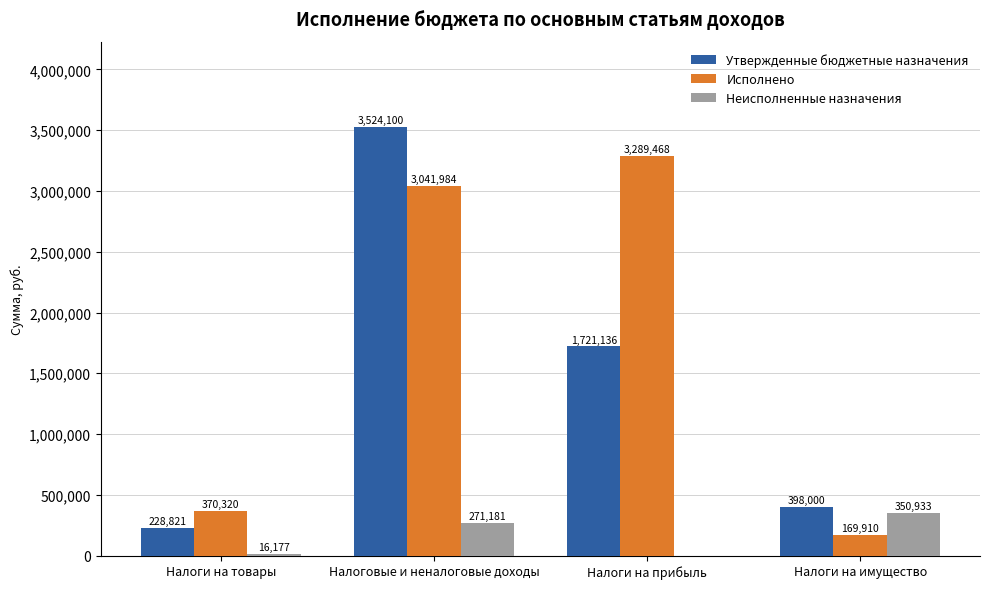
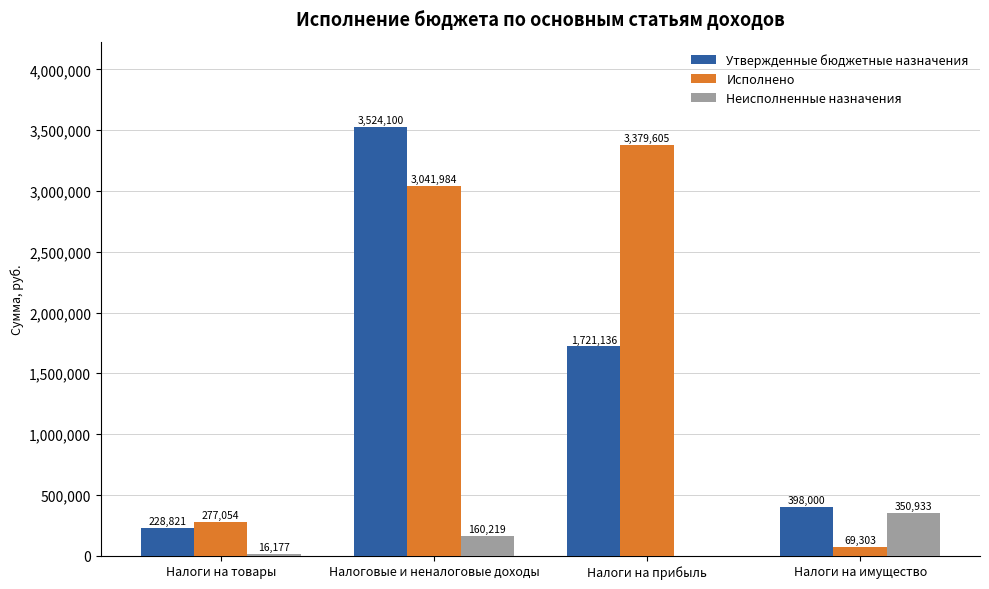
  {
    "Утвержденные бюджетные назначения": {
      "Налоги на товары": "228,821",
      "Налоговые и неналоговые доходы": "3,524,100",
      "Налоги на прибыль": "1,721,136",
      "Налоги на имущество": "398,000"
    },
    "Исполнено": {
-     "Налоги на товары": "370,320",
+     "Налоги на товары": "277,054",
      "Налоговые и неналоговые доходы": "3,041,984",
-     "Налоги на прибыль": "3,289,468",
-     "Налоги на имущество": "169,910"
+     "Налоги на прибыль": "3,379,605",
+     "Налоги на имущество": "69,303"
    },
    "Неисполненные назначения": {
      "Налоги на товары": "16,177",
-     "Налоговые и неналоговые доходы": "271,181",
+     "Налоговые и неналоговые доходы": "160,219",
      "Налоги на имущество": "350,933"
    }
  }
